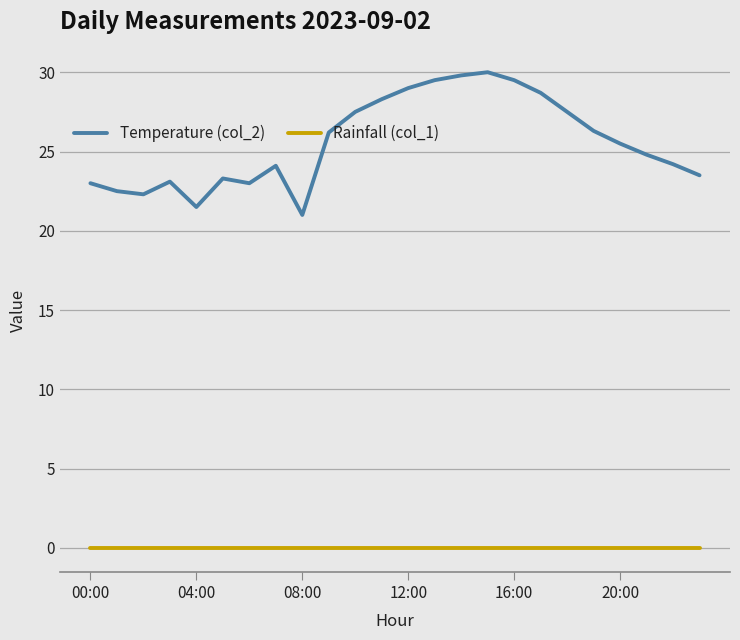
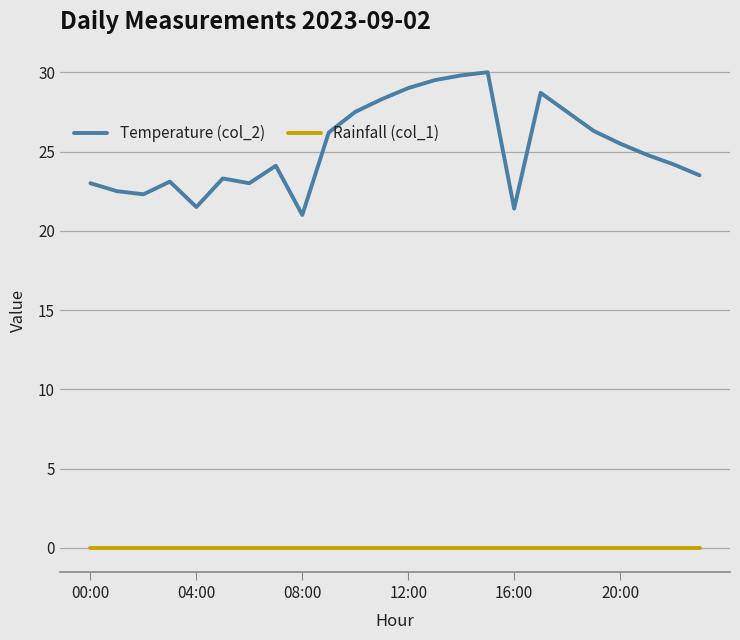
  {
    "Temperature (col_2)": {
      "00:00": 23.0,
      "04:00": 21.5,
      "08:00": 21.0,
      "12:00": 29.0,
-     "16:00": 29.5,
+     "16:00": 21.4,
      "20:00": 25.5
    },
    "Rainfall (col_1)": {
      "00:00": 0.0,
      "04:00": 0.0,
      "08:00": 0.0,
      "12:00": 0.0,
      "16:00": 0.0,
      "20:00": 0.0
    }
  }
